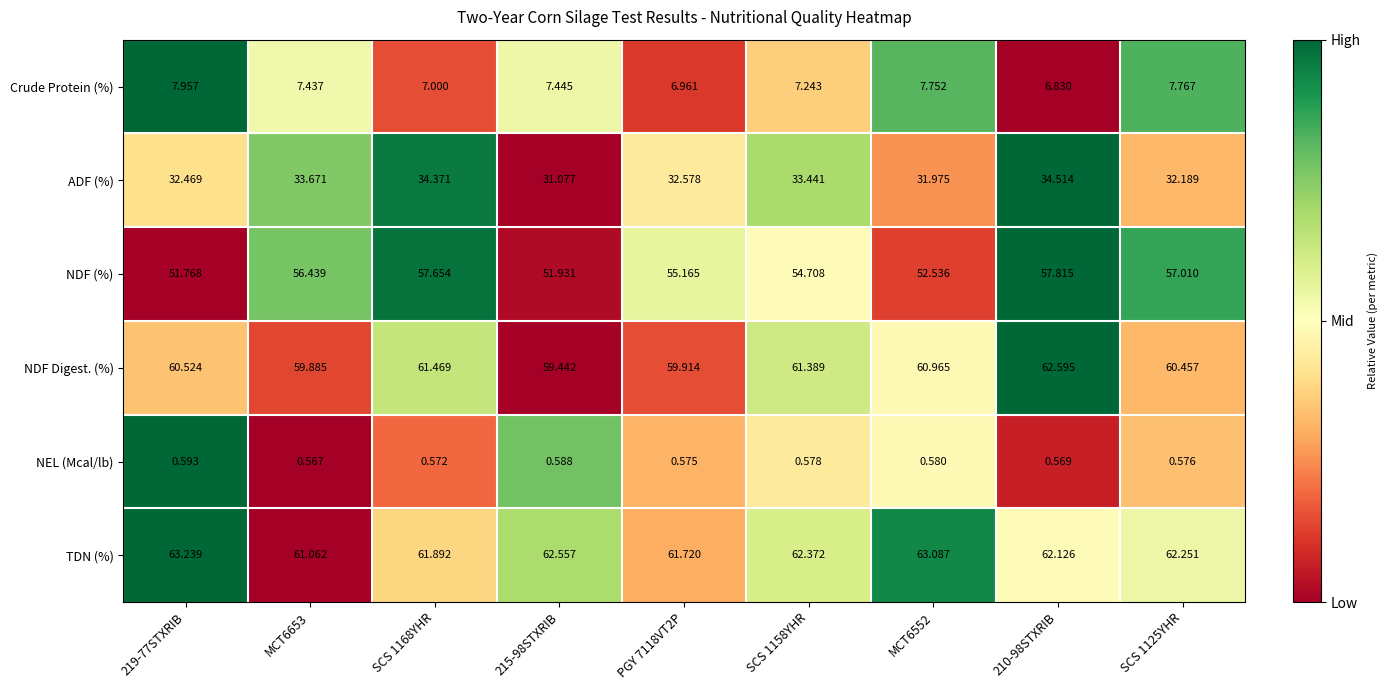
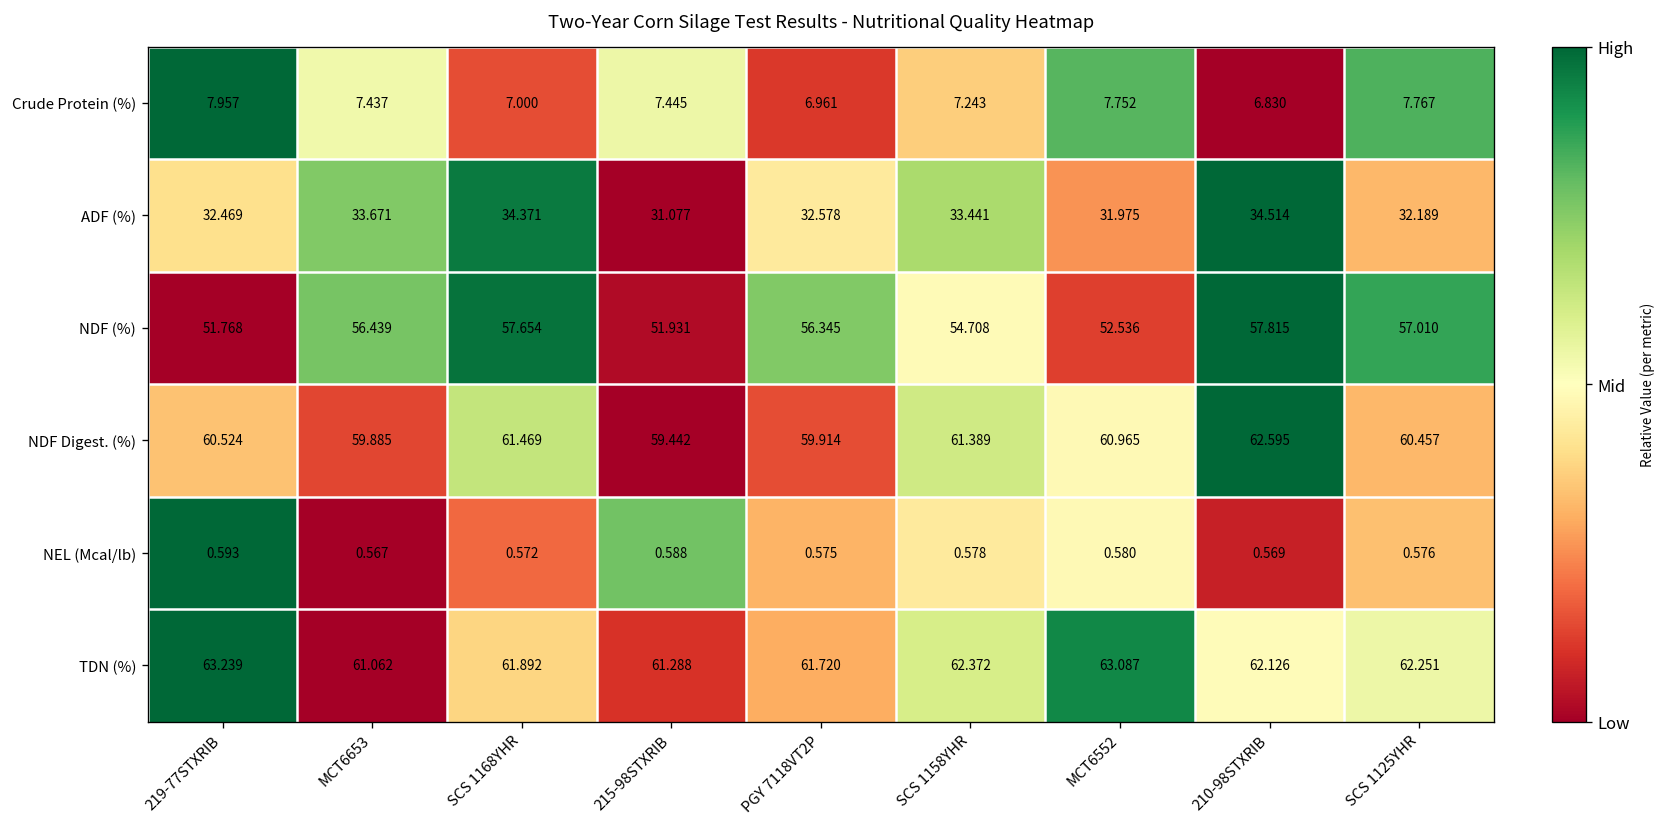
  {
    "Crude Protein (%)": {
      "219-77STXRIB": 7.957,
      "MCT6653": 7.437,
      "SCS 1168YHR": 7.000,
      "215-98STXRIB": 7.445,
      "PGY 7118VT2P": 6.961,
      "SCS 1158YHR": 7.243,
      "MCT6552": 7.752,
      "210-98STXRIB": 6.830,
      "SCS 1125YHR": 7.767
    },
    "ADF (%)": {
      "219-77STXRIB": 32.469,
      "MCT6653": 33.671,
      "SCS 1168YHR": 34.371,
      "215-98STXRIB": 31.077,
      "PGY 7118VT2P": 32.578,
      "SCS 1158YHR": 33.441,
      "MCT6552": 31.975,
      "210-98STXRIB": 34.514,
      "SCS 1125YHR": 32.189
    },
    "NDF (%)": {
      "219-77STXRIB": 51.768,
      "MCT6653": 56.439,
      "SCS 1168YHR": 57.654,
      "215-98STXRIB": 51.931,
-     "PGY 7118VT2P": 55.165,
+     "PGY 7118VT2P": 56.345,
      "SCS 1158YHR": 54.708,
      "MCT6552": 52.536,
      "210-98STXRIB": 57.815,
      "SCS 1125YHR": 57.010
    },
    "NDF Digest. (%)": {
      "219-77STXRIB": 60.524,
      "MCT6653": 59.885,
      "SCS 1168YHR": 61.469,
      "215-98STXRIB": 59.442,
      "PGY 7118VT2P": 59.914,
      "SCS 1158YHR": 61.389,
      "MCT6552": 60.965,
      "210-98STXRIB": 62.595,
      "SCS 1125YHR": 60.457
    },
    "NEL (Mcal/lb)": {
      "219-77STXRIB": 0.593,
      "MCT6653": 0.567,
      "SCS 1168YHR": 0.572,
      "215-98STXRIB": 0.588,
      "PGY 7118VT2P": 0.575,
      "SCS 1158YHR": 0.578,
      "MCT6552": 0.580,
      "210-98STXRIB": 0.569,
      "SCS 1125YHR": 0.576
    },
    "TDN (%)": {
      "219-77STXRIB": 63.239,
      "MCT6653": 61.062,
      "SCS 1168YHR": 61.892,
-     "215-98STXRIB": 62.557,
+     "215-98STXRIB": 61.288,
      "PGY 7118VT2P": 61.720,
      "SCS 1158YHR": 62.372,
      "MCT6552": 63.087,
      "210-98STXRIB": 62.126,
      "SCS 1125YHR": 62.251
    }
  }
